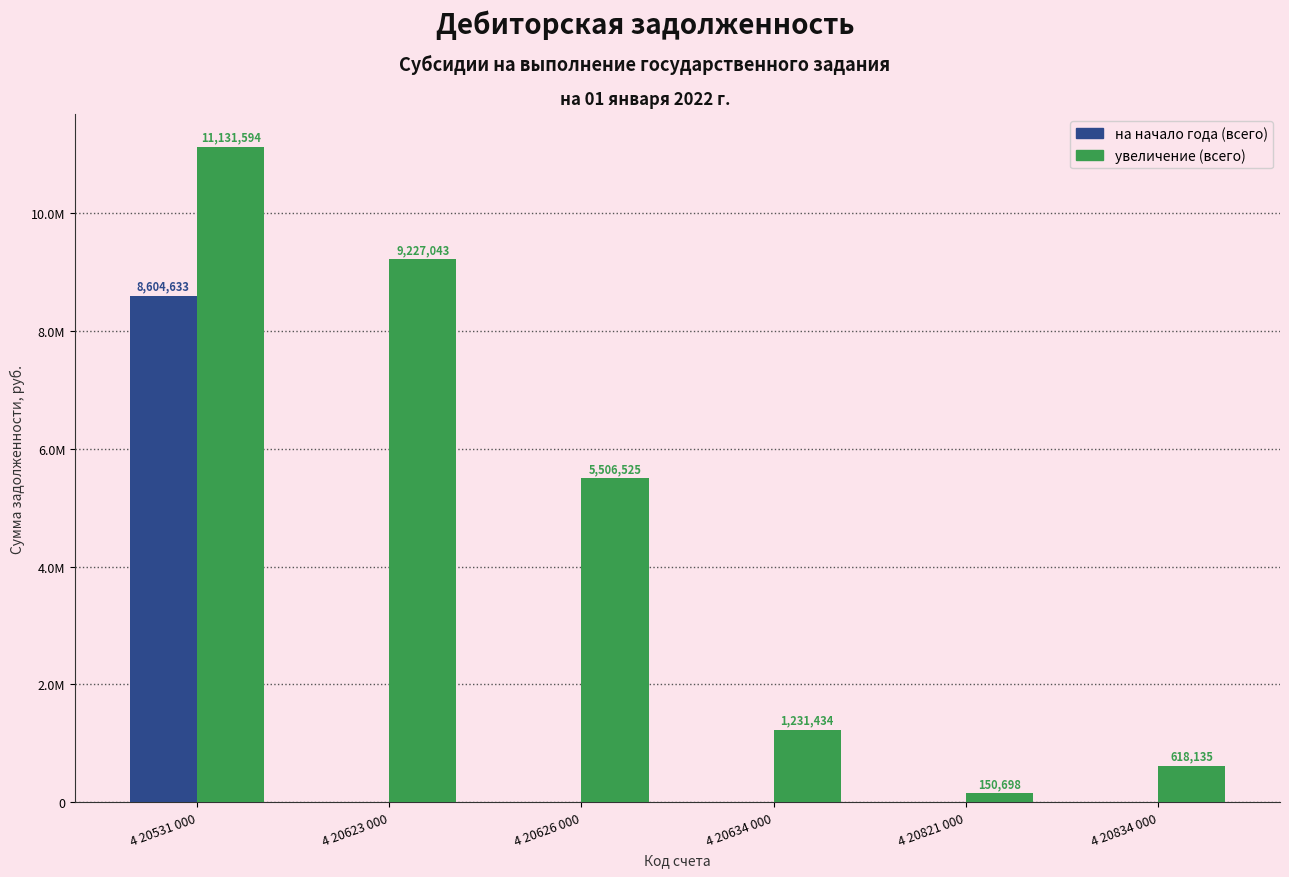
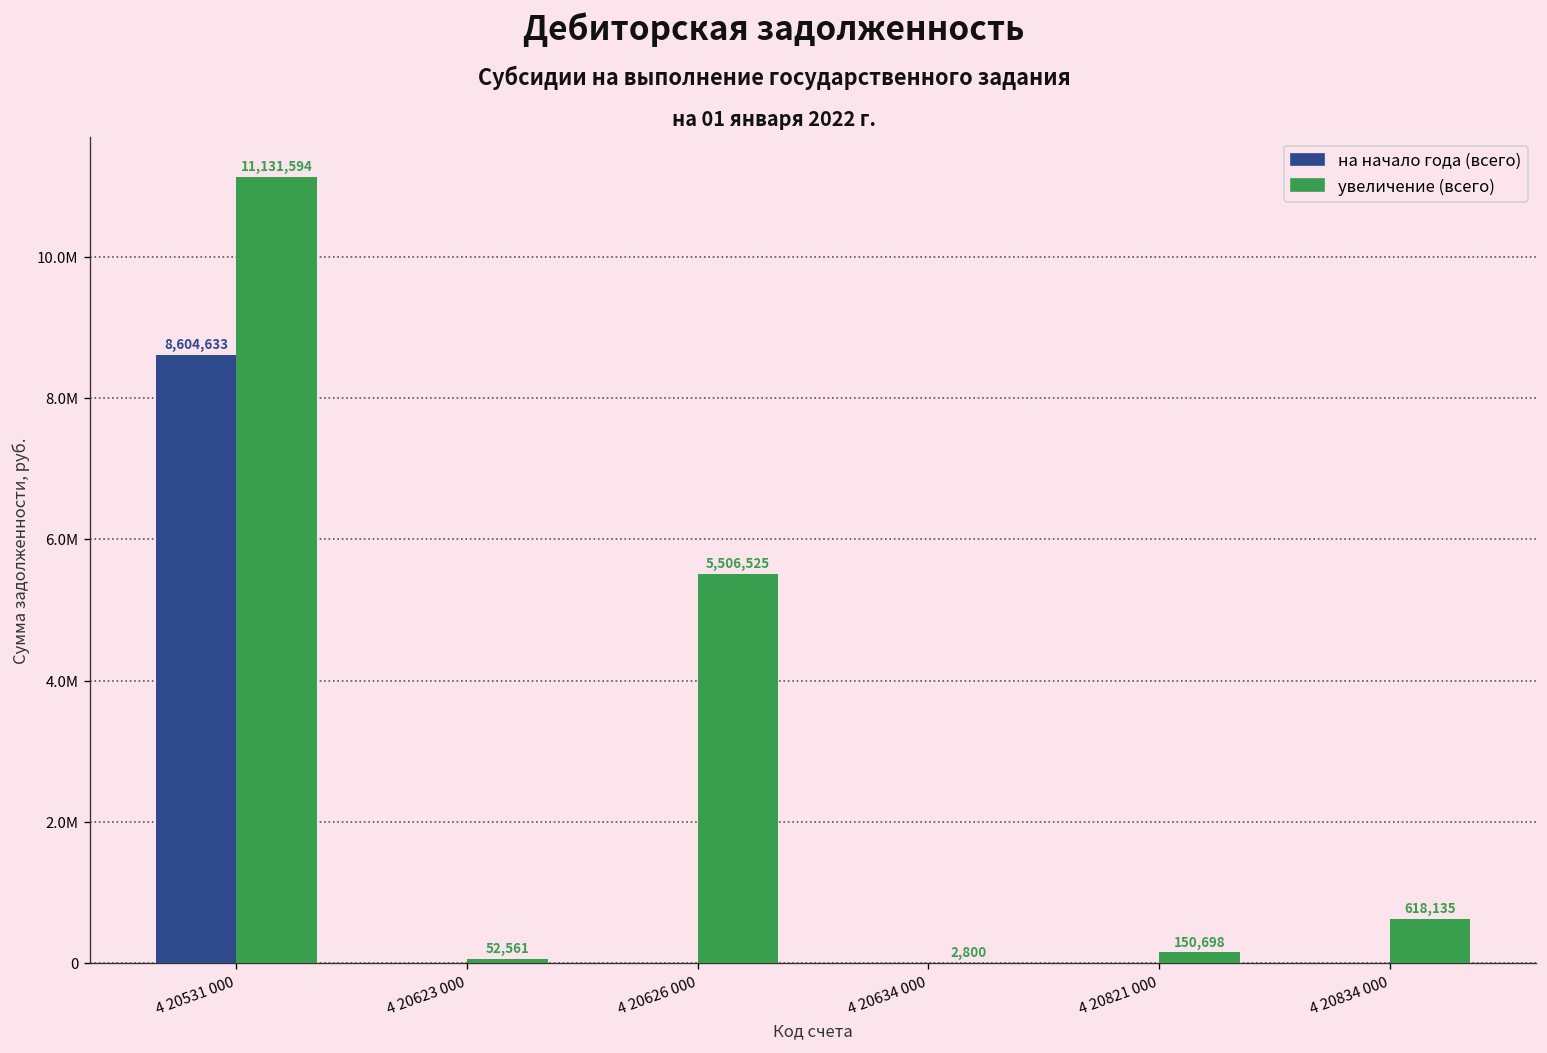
  {
    "на начало года (всего)": {
      "4 20531 000": "8,604,633"
    },
    "увеличение (всего)": {
      "4 20531 000": "11,131,594",
-     "4 20623 000": "9,227,043",
+     "4 20623 000": "52,561",
      "4 20626 000": "5,506,525",
-     "4 20634 000": "1,231,434",
+     "4 20634 000": "2,800",
      "4 20821 000": "150,698",
      "4 20834 000": "618,135"
    }
  }
